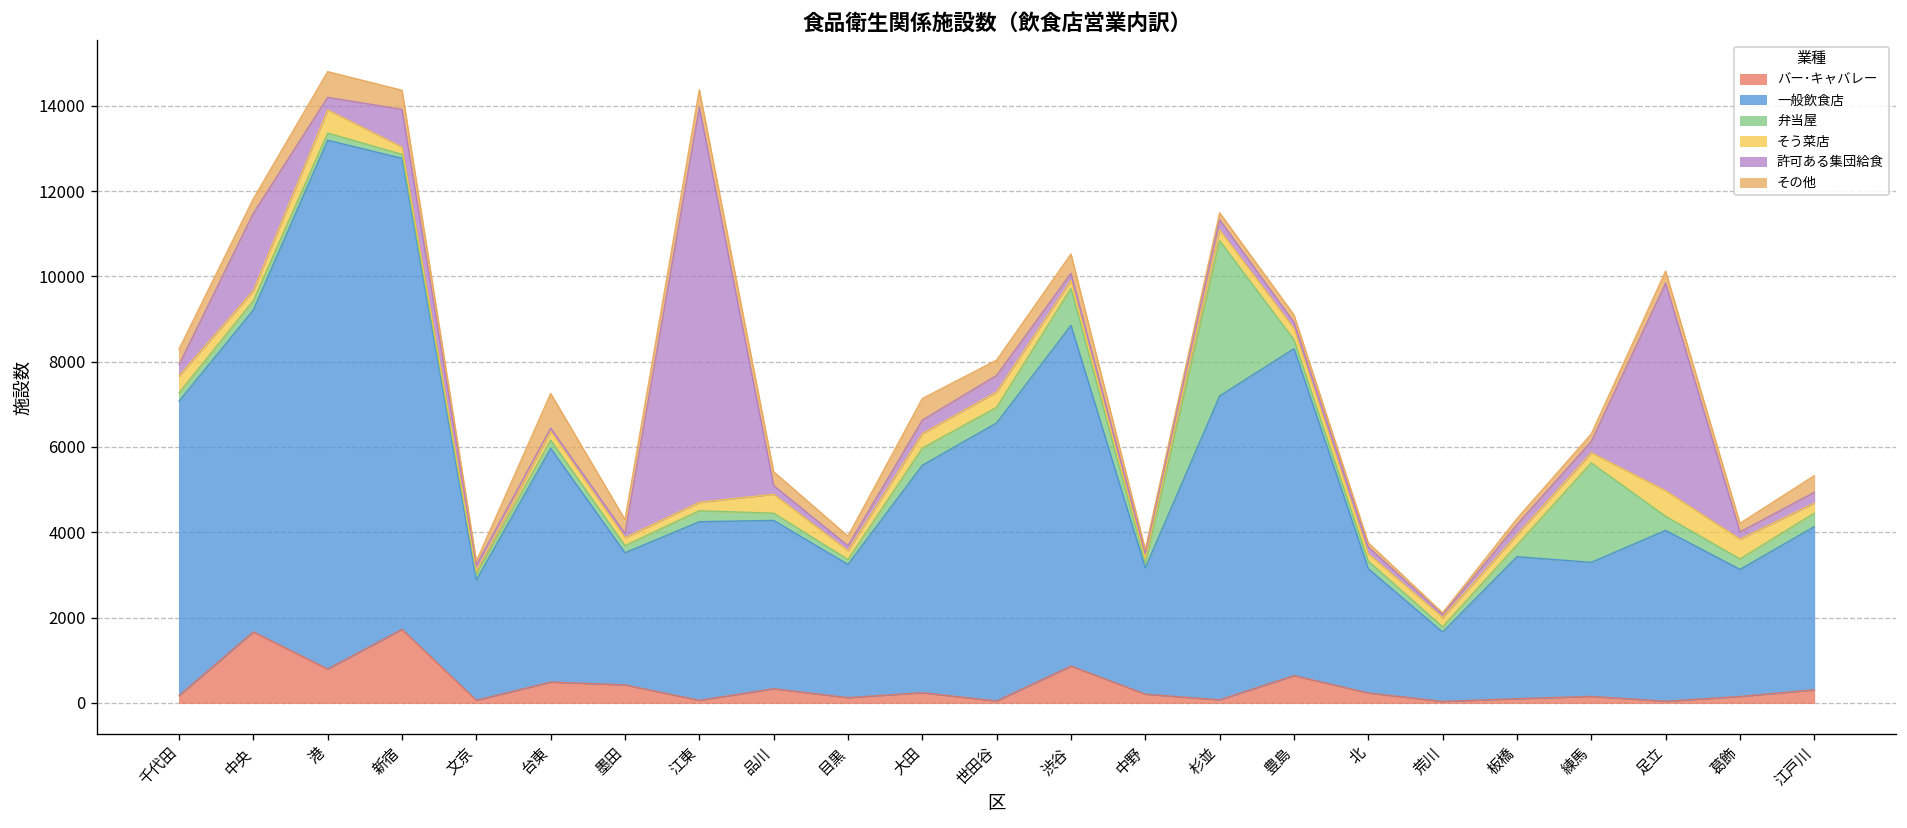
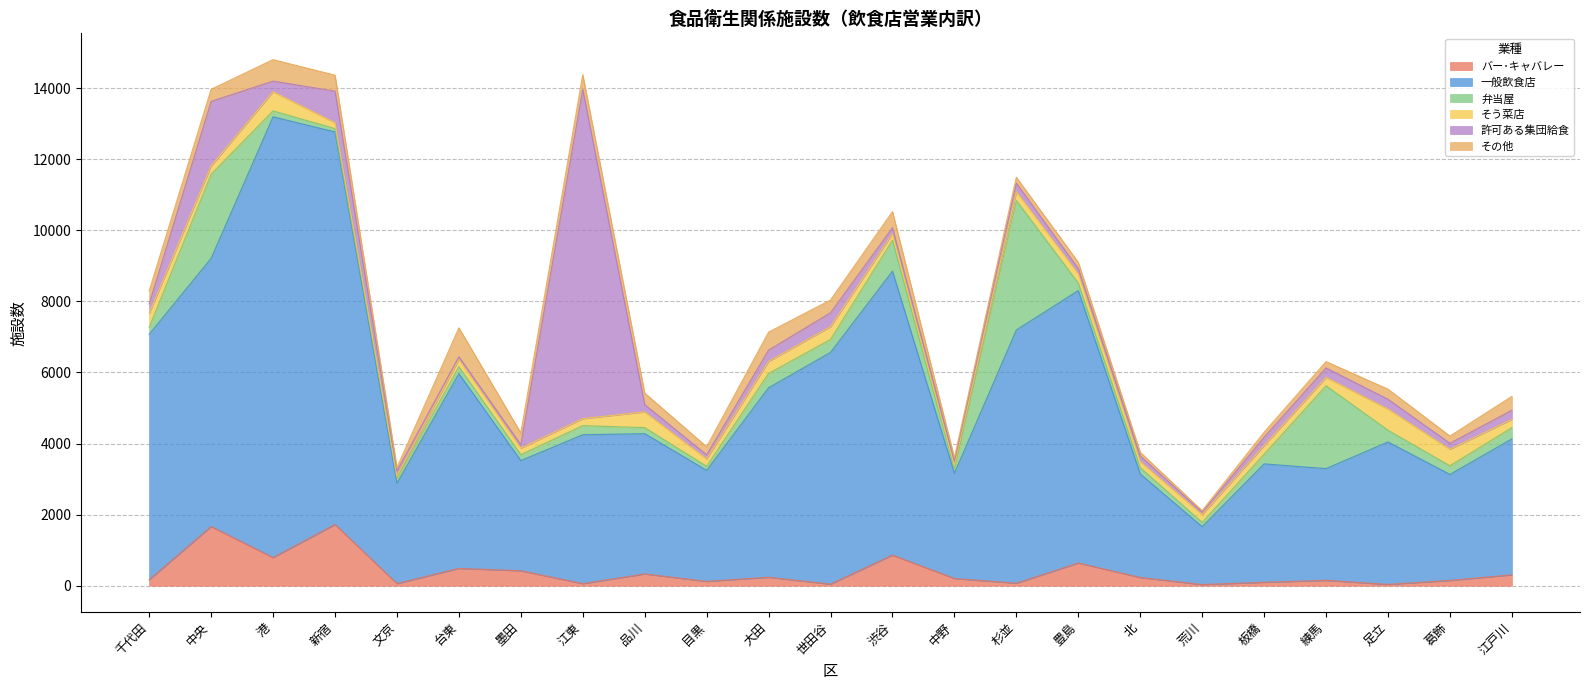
  {
    "一般飲食店": {
      "千代田": 6900,
      "中央": 7500,
      "港": 12400,
      "新宿": 11000,
      "文京": 2800,
      "台東": 5500,
      "墨田": 3100,
      "江東": 4200,
      "品川": 3900,
      "目黒": 3100,
      "大田": 5300,
      "世田谷": 6500,
      "渋谷": 8000,
      "中野": 3000,
      "杉並": 7100,
      "豊島": 7700,
      "北": 2900,
      "荒川": 1600,
      "板橋": 3300,
      "練馬": 3100,
      "足立": 4000,
      "葛飾": 3000,
      "江戸川": 3800
    },
    "弁当屋": {
      "千代田": 200,
-     "中央": 200,
+     "中央": 2400,
      "港": 200,
      "新宿": 100,
      "台東": 200,
      "墨田": 200,
      "江東": 300,
      "品川": 200,
      "目黒": 100,
      "大田": 400,
      "世田谷": 400,
      "渋谷": 900,
      "中野": 100,
      "杉並": 3600,
      "豊島": 200,
      "北": 200,
      "荒川": 100,
      "板橋": 300,
      "練馬": 2300,
      "足立": 300,
      "葛飾": 200,
      "江戸川": 300
    },
    "許可ある集団給食": {
      "千代田": 300,
      "中央": 1800,
      "港": 300,
      "新宿": 900,
      "文京": 100,
      "台東": 100,
      "墨田": 100,
      "江東": 9300,
      "品川": 200,
      "目黒": 100,
      "大田": 300,
      "世田谷": 400,
      "渋谷": 200,
      "中野": 100,
      "杉並": 200,
      "豊島": 100,
      "北": 200,
      "板橋": 200,
      "練馬": 300,
-     "足立": 4900,
+     "足立": 300,
      "葛飾": 200,
      "江戸川": 300
    }
  }
